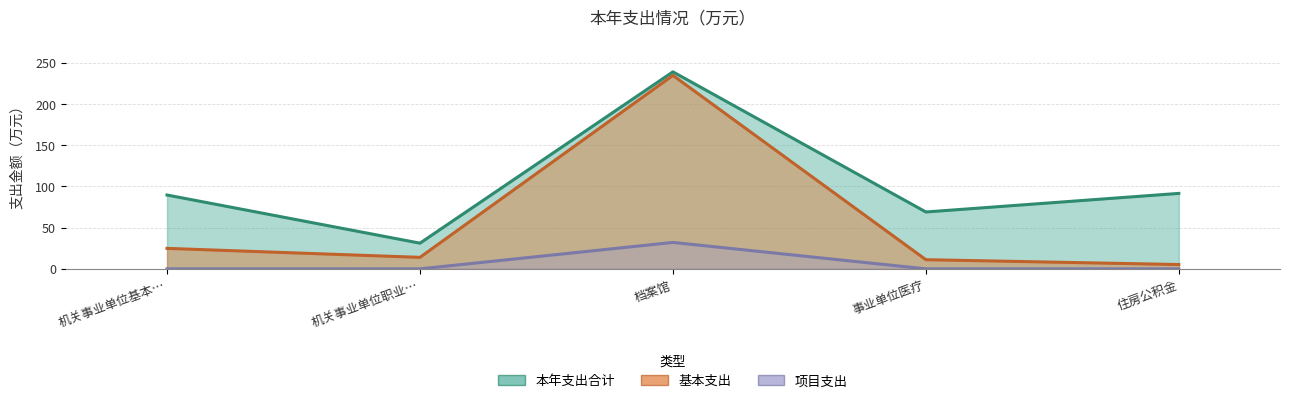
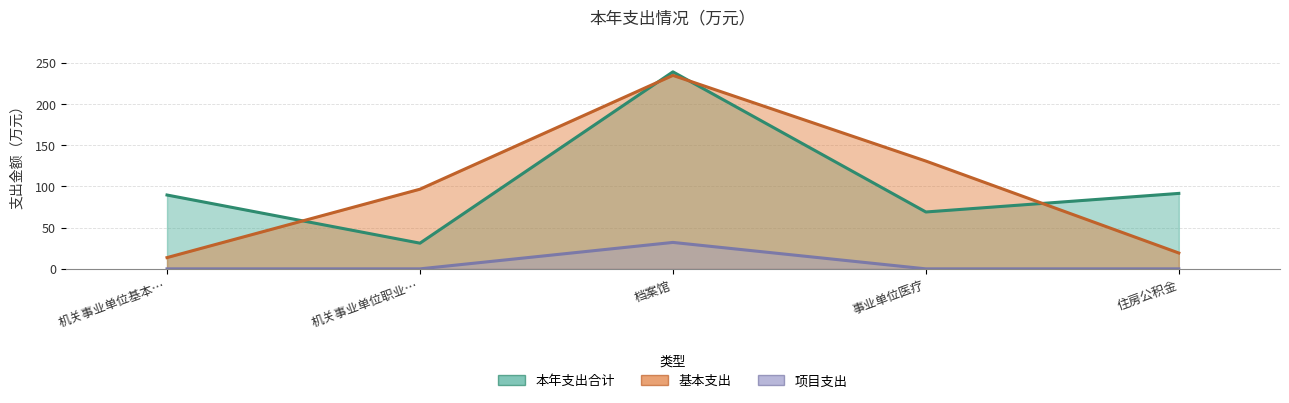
  {
    "本年支出合计": {
      "机关事业单位基本…": 90,
      "机关事业单位职业…": 30,
      "档案馆": 240,
      "事业单位医疗": 70,
      "住房公积金": 90
    },
    "基本支出": {
-     "机关事业单位基本…": 20,
-     "机关事业单位职业…": 10,
+     "机关事业单位基本…": 10,
+     "机关事业单位职业…": 100,
      "档案馆": 230,
-     "事业单位医疗": 10,
-     "住房公积金": 10
+     "事业单位医疗": 130,
+     "住房公积金": 20
    },
    "项目支出": {
      "机关事业单位基本…": 0,
      "机关事业单位职业…": 0,
      "档案馆": 30,
      "事业单位医疗": 0,
      "住房公积金": 0
    }
  }
